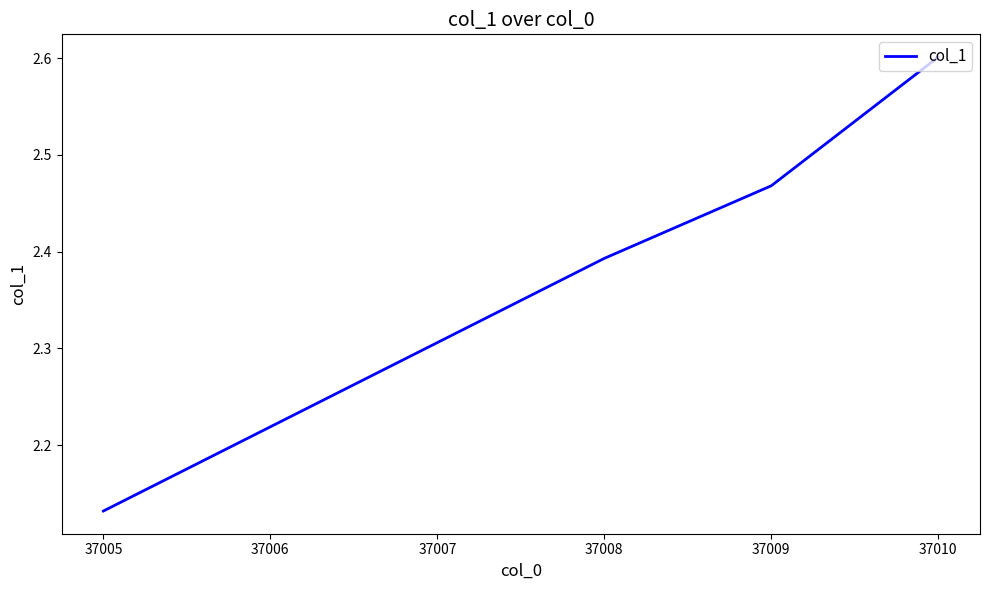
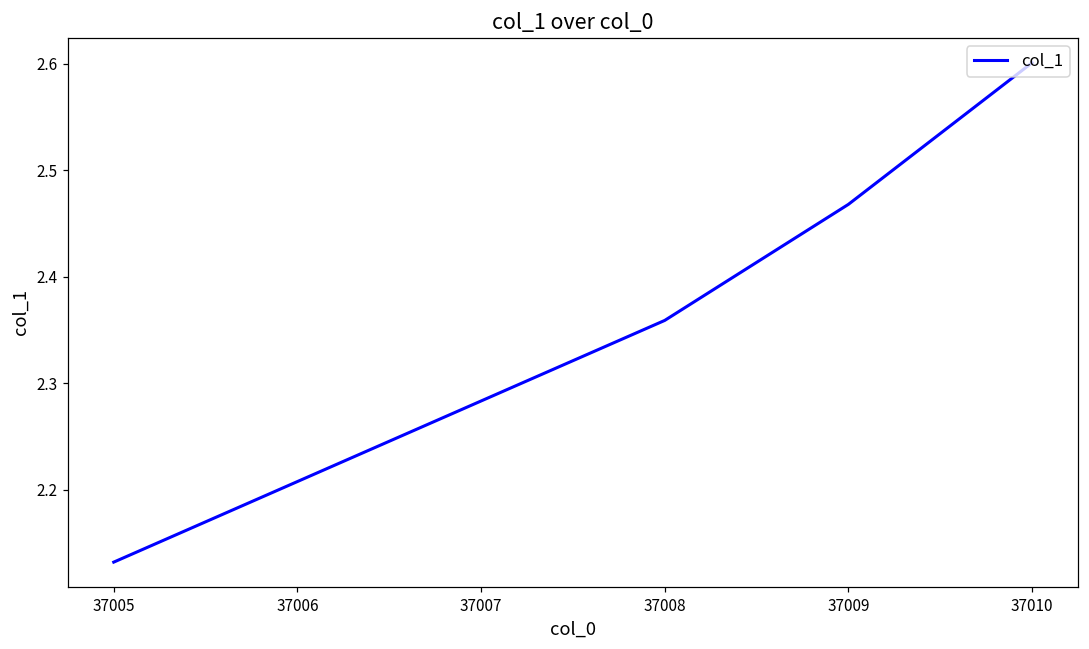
  {
    "37005": 2.13,
-   "37008": 2.39,
+   "37008": 2.36,
    "37009": 2.47
  }
